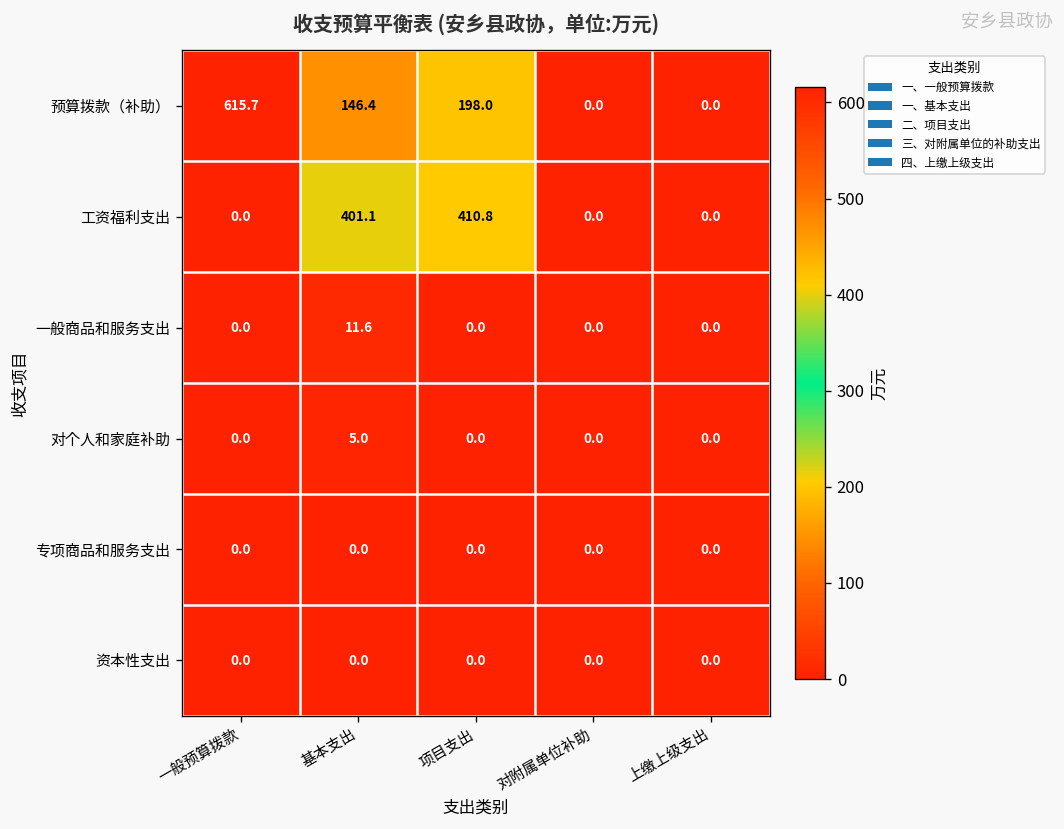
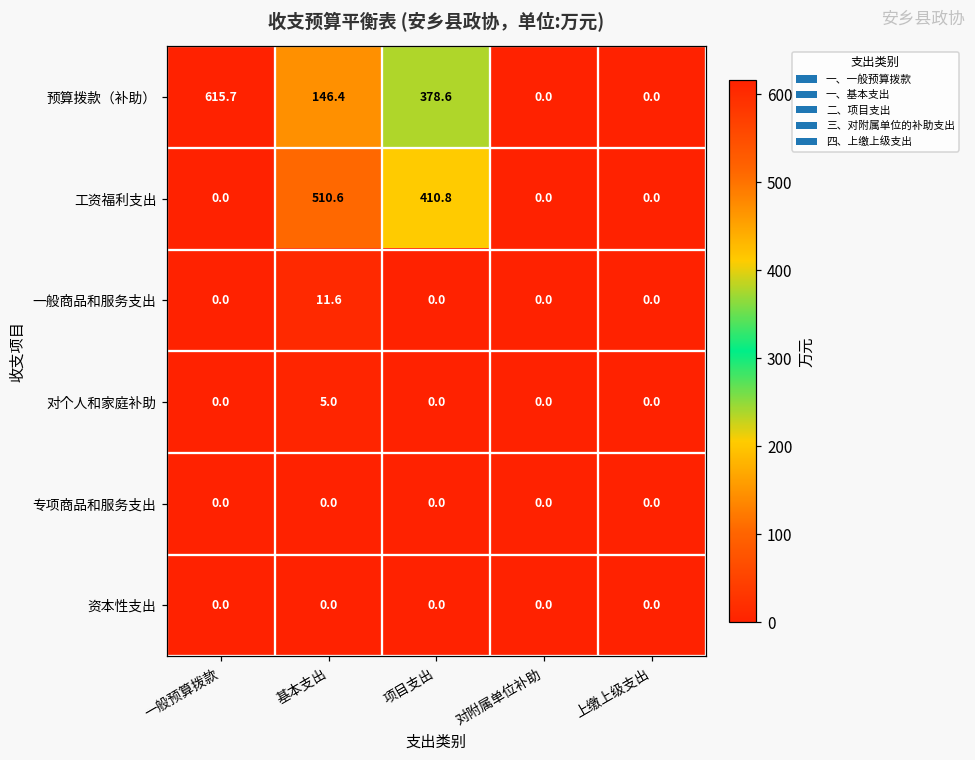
  {
    "预算拨款（补助）": {
-     "项目支出": 198.0
+     "项目支出": 378.6
    },
    "工资福利支出": {
-     "基本支出": 401.1
+     "基本支出": 510.6
    }
  }
